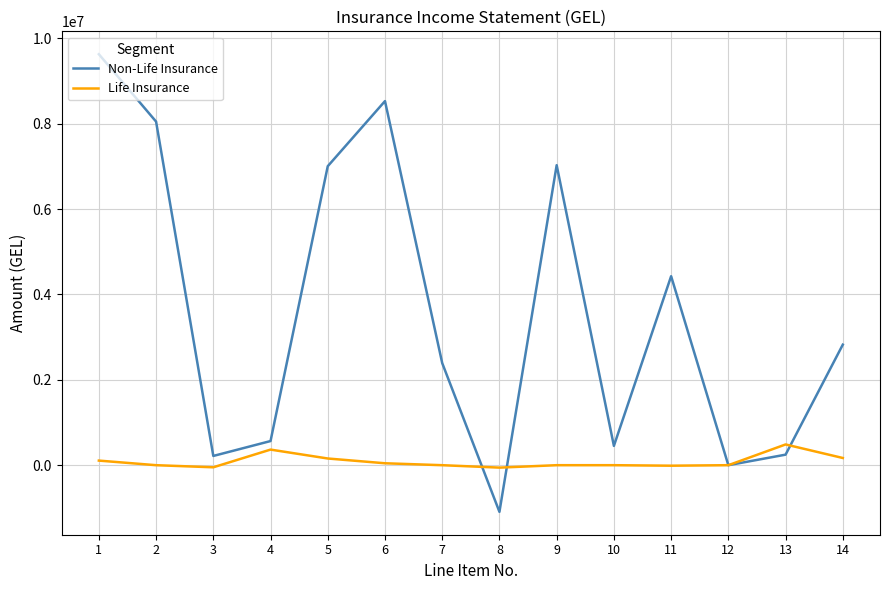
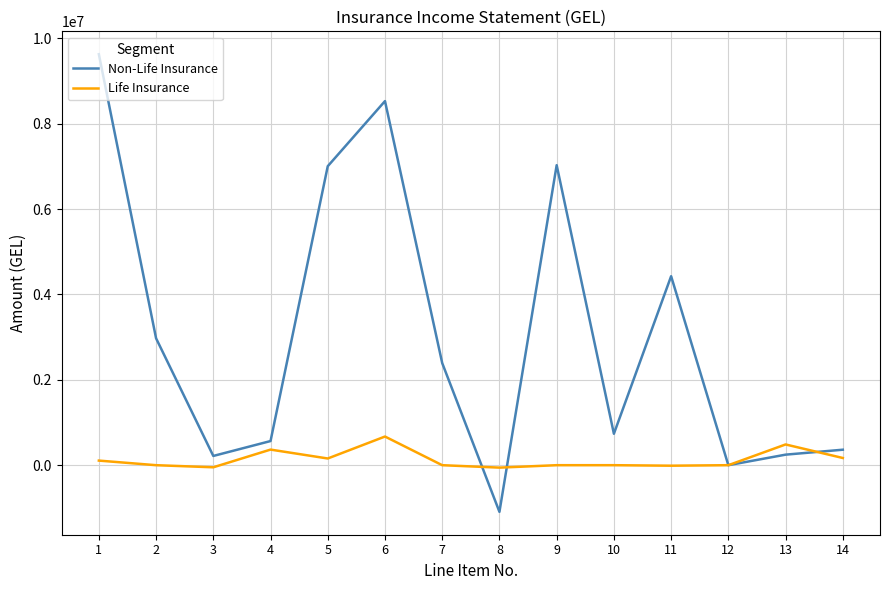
  {
    "Non-Life Insurance": {
-     "2": 8100000,
+     "2": 3000000,
      "3": 200000,
      "4": 600000,
      "5": 7000000,
      "6": 8500000,
      "7": 2400000,
      "8": -1100000,
      "9": 7000000,
-     "10": 500000,
+     "10": 700000,
      "11": 4400000,
      "13": 200000,
-     "14": 2800000
+     "14": 400000
    },
    "Life Insurance": {
      "1": 100000,
      "2": 0,
      "3": 0,
      "4": 400000,
      "5": 200000,
-     "6": 0,
+     "6": 700000,
      "7": 0,
      "8": -100000,
      "9": 0,
      "10": 0,
      "11": 0,
      "13": 500000,
      "14": 200000
    }
  }
